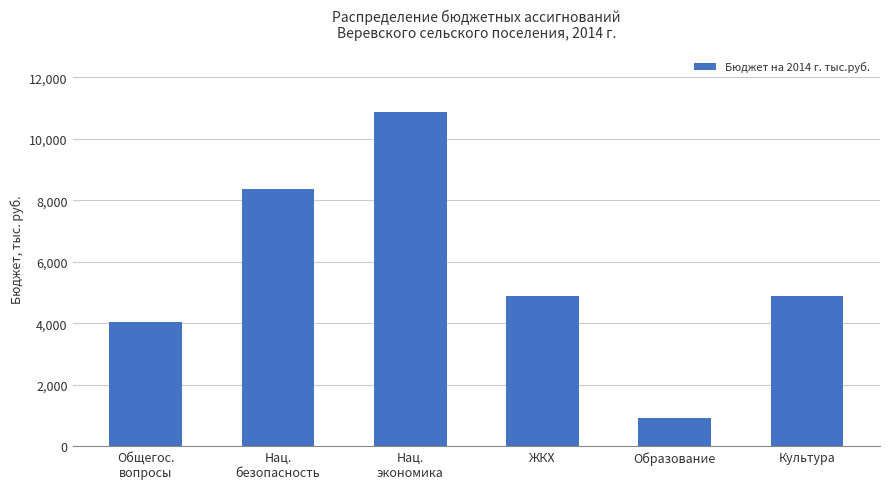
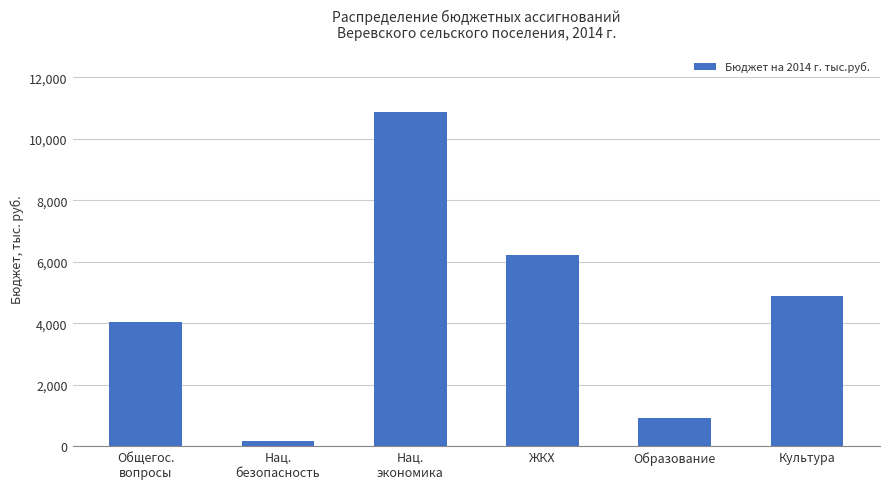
  {
    "Общегос. вопросы": "4,000",
-   "Нац. безопасность": "8,400",
+   "Нац. безопасность": "200",
    "Нац. экономика": "10,900",
-   "ЖКХ": "4,900",
+   "ЖКХ": "6,200",
    "Образование": "900",
    "Культура": "4,900"
  }
